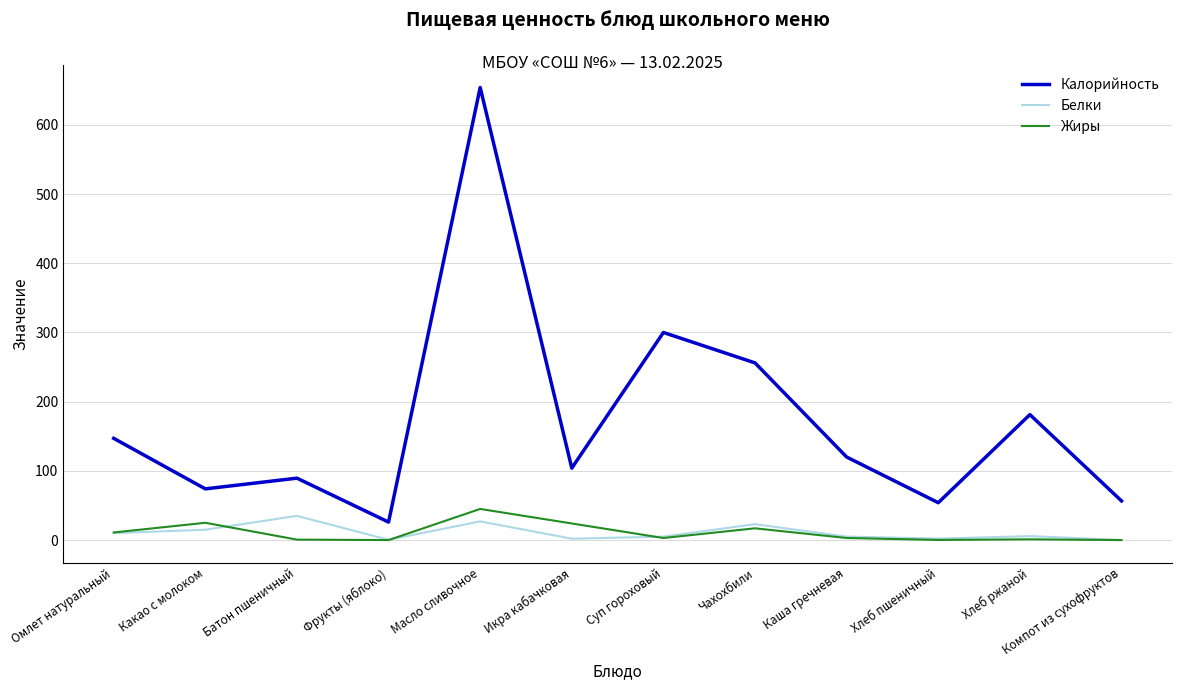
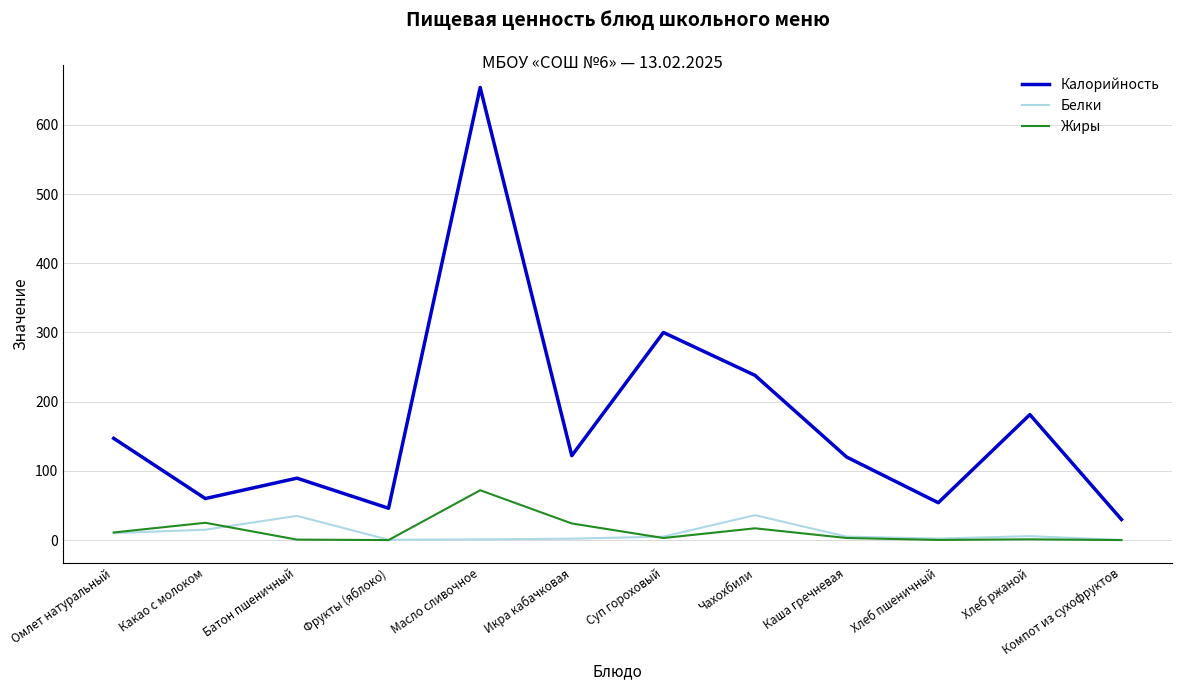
  {
    "Калорийность": {
      "Омлет натуральный": 150,
-     "Какао с молоком": 70,
+     "Какао с молоком": 60,
      "Батон пшеничный": 90,
-     "Фрукты (яблоко)": 30,
+     "Фрукты (яблоко)": 50,
      "Масло сливочное": 650,
-     "Икра кабачковая": 100,
+     "Икра кабачковая": 120,
      "Суп гороховый": 300,
-     "Чахохбили": 260,
+     "Чахохбили": 240,
      "Каша гречневая": 120,
      "Хлеб пшеничный": 50,
      "Хлеб ржаной": 180,
-     "Компот из сухофруктов": 60
+     "Компот из сухофруктов": 30
    },
    "Белки": {
      "Какао с молоком": 20,
      "Батон пшеничный": 40,
-     "Масло сливочное": 30,
+     "Масло сливочное": 0,
      "Икра кабачковая": 0,
-     "Чахохбили": 20,
+     "Чахохбили": 40,
      "Хлеб ржаной": 10
    },
    "Жиры": {
      "Какао с молоком": 30,
      "Батон пшеничный": 0,
-     "Масло сливочное": 50,
+     "Масло сливочное": 70,
      "Икра кабачковая": 20,
      "Чахохбили": 20,
      "Хлеб ржаной": 0
    }
  }
